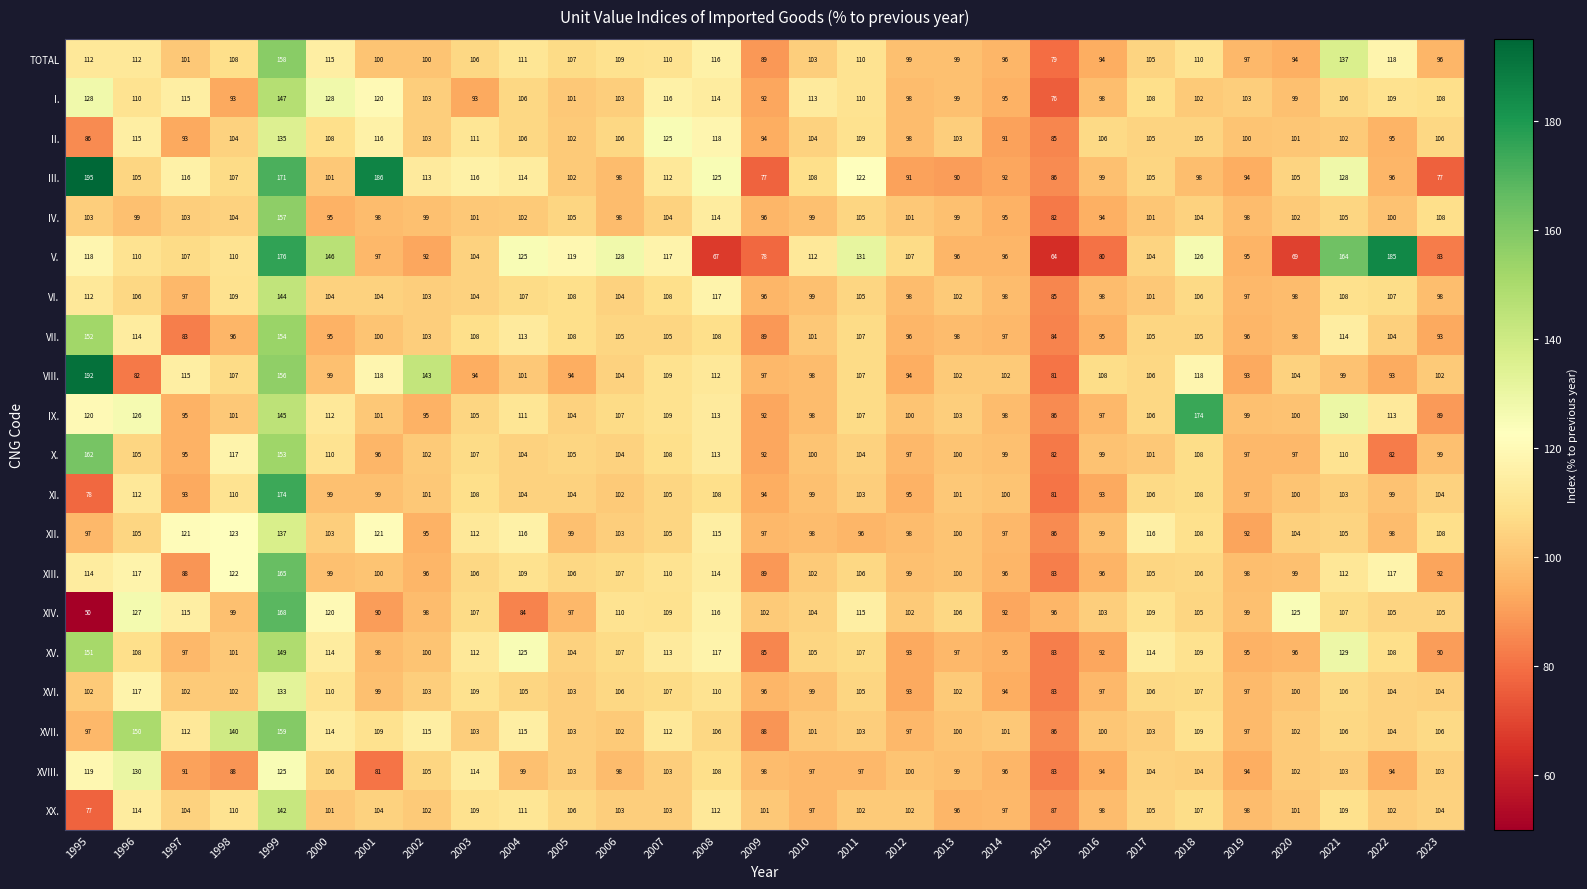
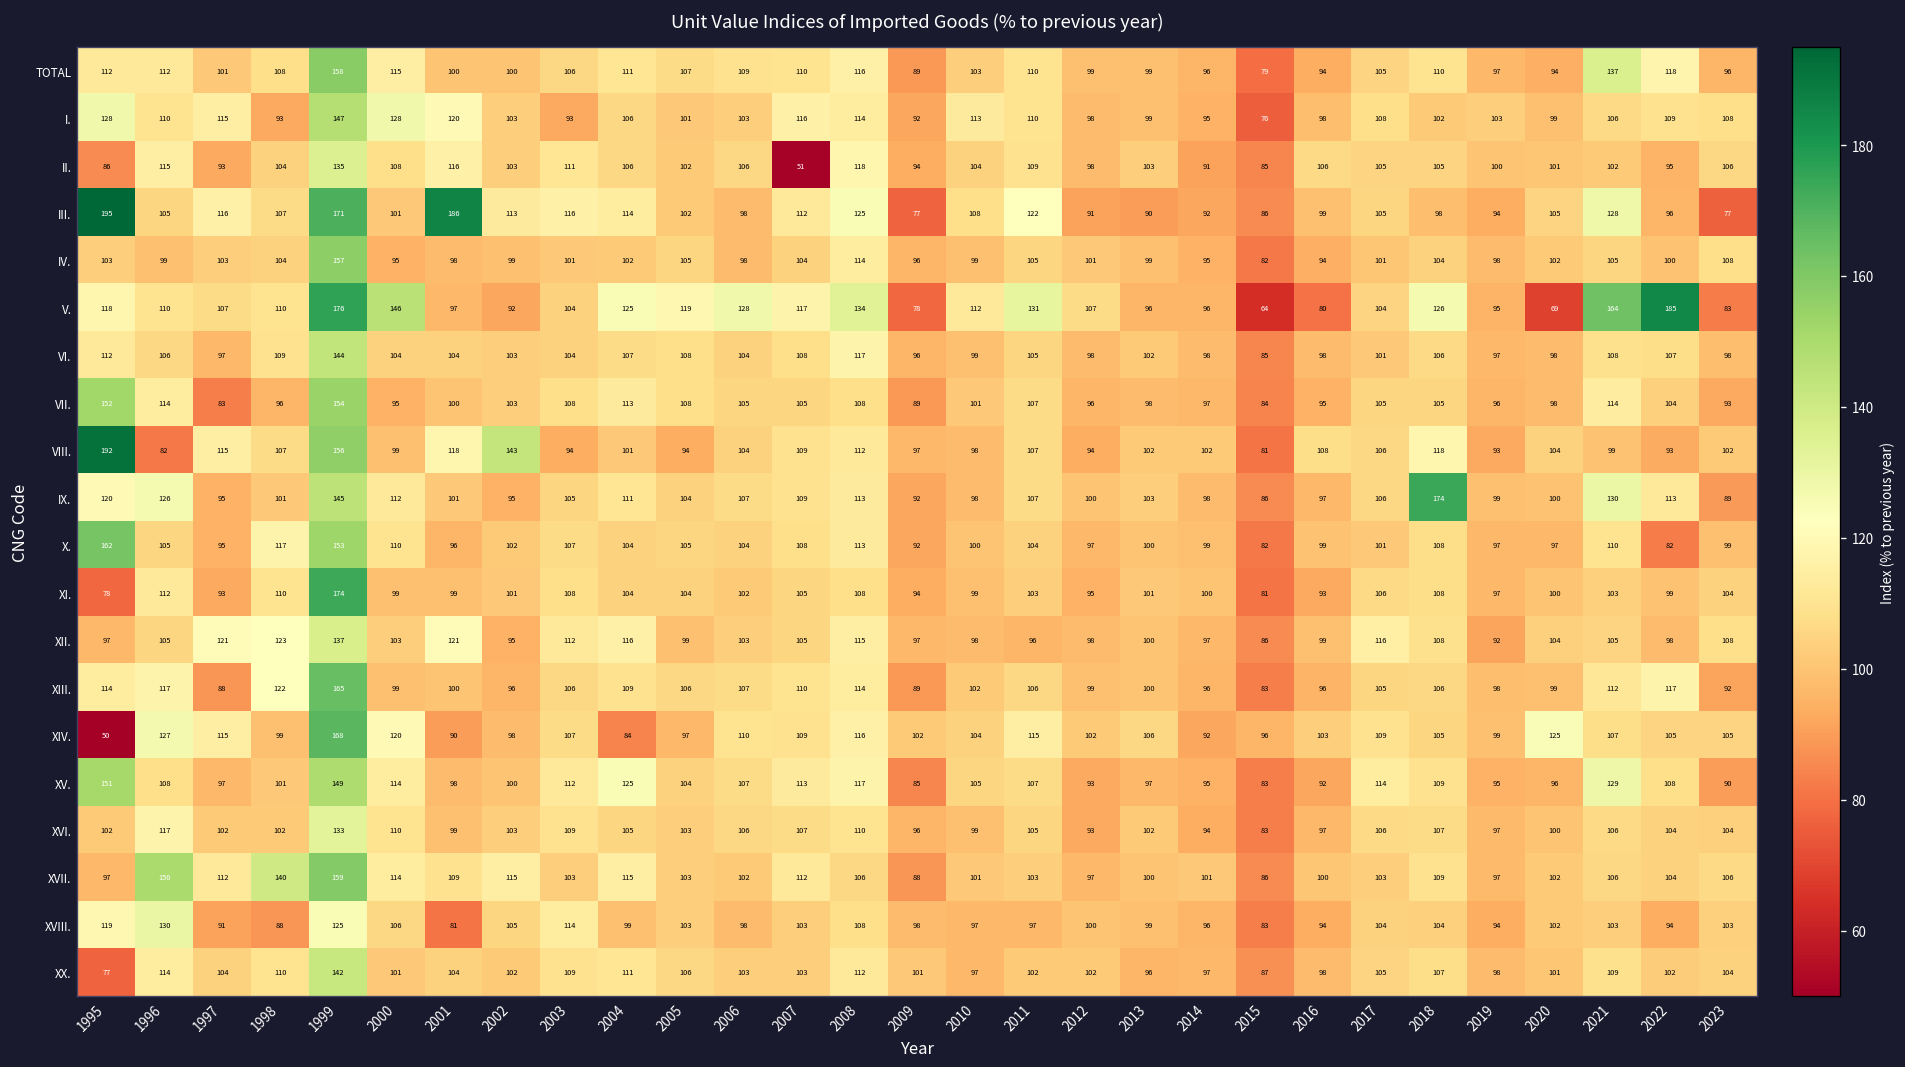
  {
    "II.": {
      "1995": 86,
      "1996": 115,
      "1997": 93,
      "1998": 104,
      "1999": 135,
      "2000": 108,
      "2001": 116,
      "2002": 103,
      "2003": 111,
      "2004": 106,
      "2005": 102,
      "2006": 106,
-     "2007": 125,
+     "2007": 51,
      "2008": 118,
      "2009": 94,
      "2010": 104,
      "2011": 109,
      "2012": 98,
      "2013": 103,
      "2014": 91,
      "2015": 85,
      "2016": 106,
      "2017": 105,
      "2018": 105,
      "2019": 100,
      "2020": 101,
      "2021": 102,
      "2022": 95,
      "2023": 106
    },
    "V.": {
      "1995": 118,
      "1996": 110,
      "1997": 107,
      "1998": 110,
      "1999": 176,
      "2000": 146,
      "2001": 97,
      "2002": 92,
      "2003": 104,
      "2004": 125,
      "2005": 119,
      "2006": 128,
      "2007": 117,
-     "2008": 67,
+     "2008": 134,
      "2009": 78,
      "2010": 112,
      "2011": 131,
      "2012": 107,
      "2013": 96,
      "2014": 96,
      "2015": 64,
      "2016": 80,
      "2017": 104,
      "2018": 126,
      "2019": 95,
      "2020": 69,
      "2021": 164,
      "2022": 185,
      "2023": 83
    }
  }
